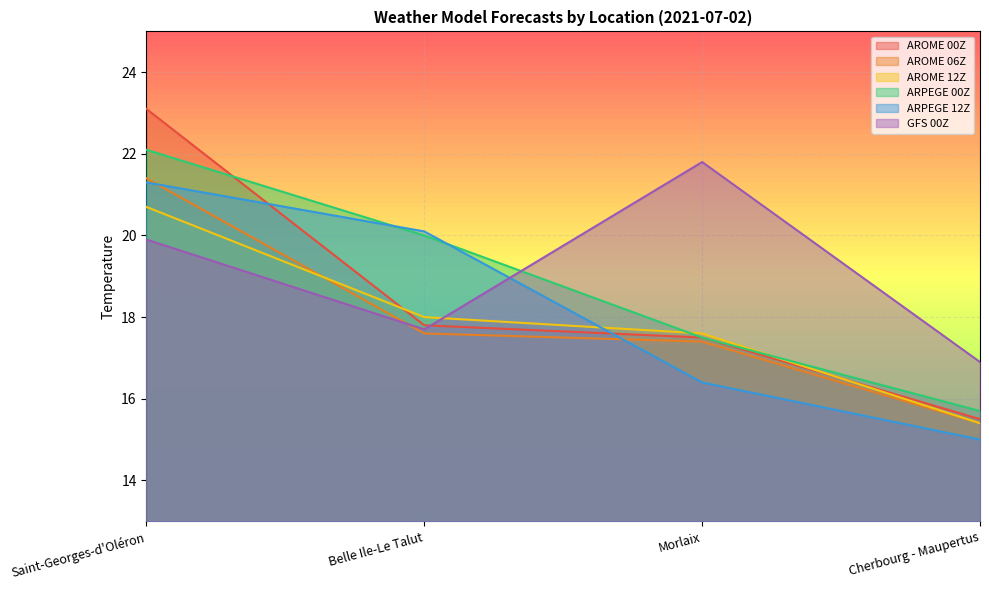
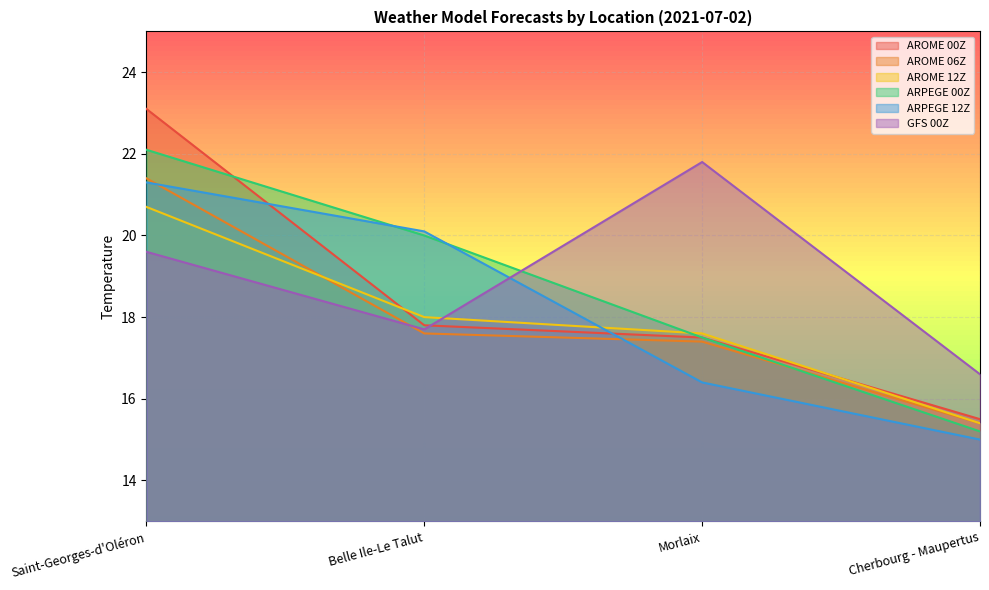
  {
    "ARPEGE 00Z": {
      "Saint-Georges-d'Oléron": 22.1,
      "Belle Ile-Le Talut": 20.0,
-     "Cherbourg - Maupertus": 15.7
+     "Cherbourg - Maupertus": 15.2
    },
    "ARPEGE 12Z": {
      "Saint-Georges-d'Oléron": 21.3,
      "Belle Ile-Le Talut": 20.1,
      "Morlaix": 16.4,
      "Cherbourg - Maupertus": 15.0
    },
    "GFS 00Z": {
-     "Saint-Georges-d'Oléron": 19.9,
+     "Saint-Georges-d'Oléron": 19.6,
      "Belle Ile-Le Talut": 17.7,
      "Morlaix": 21.8,
-     "Cherbourg - Maupertus": 16.9
+     "Cherbourg - Maupertus": 16.6
    }
  }
